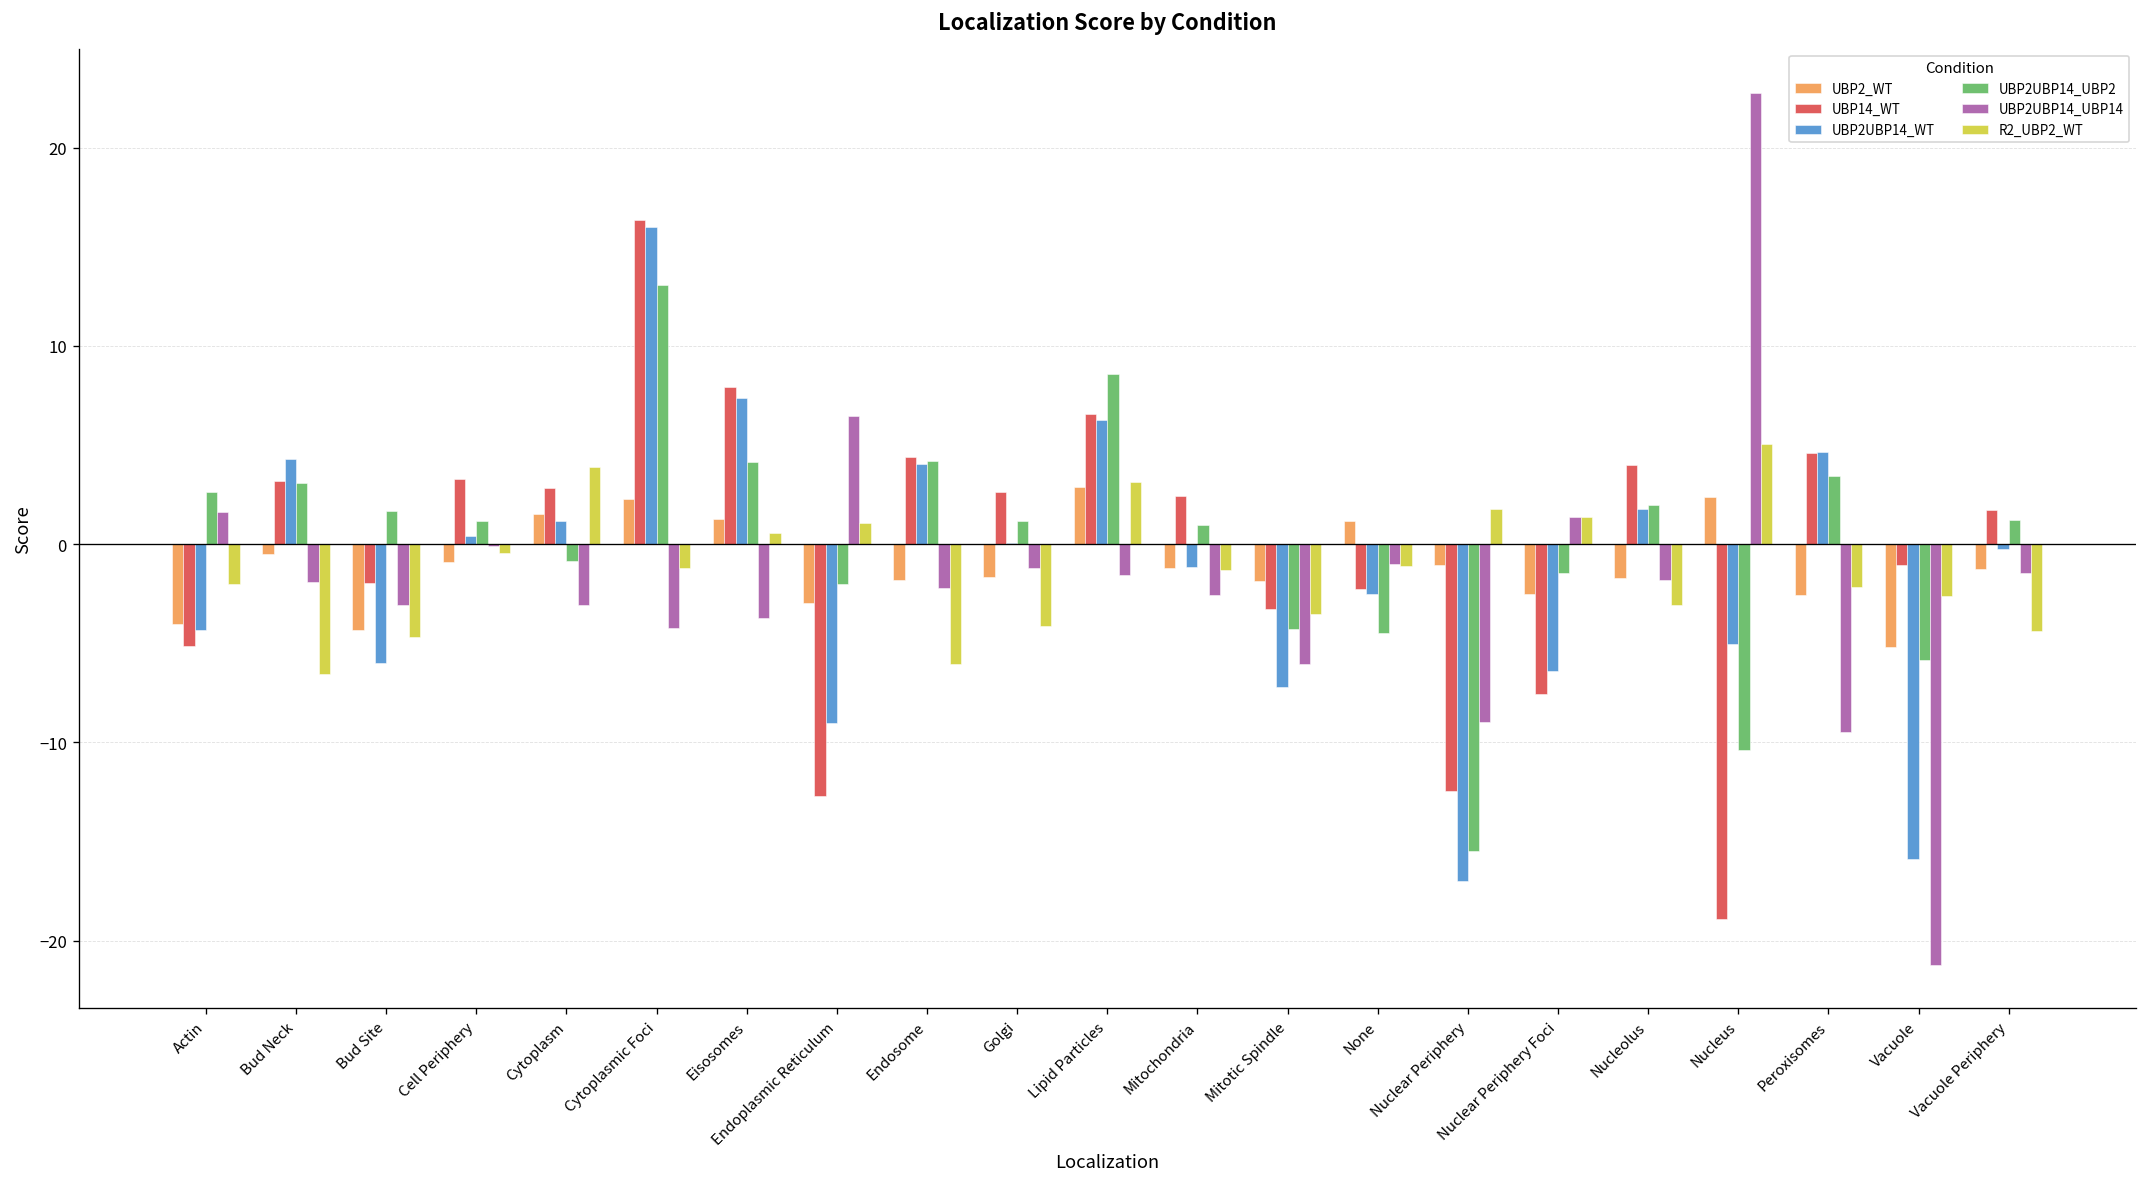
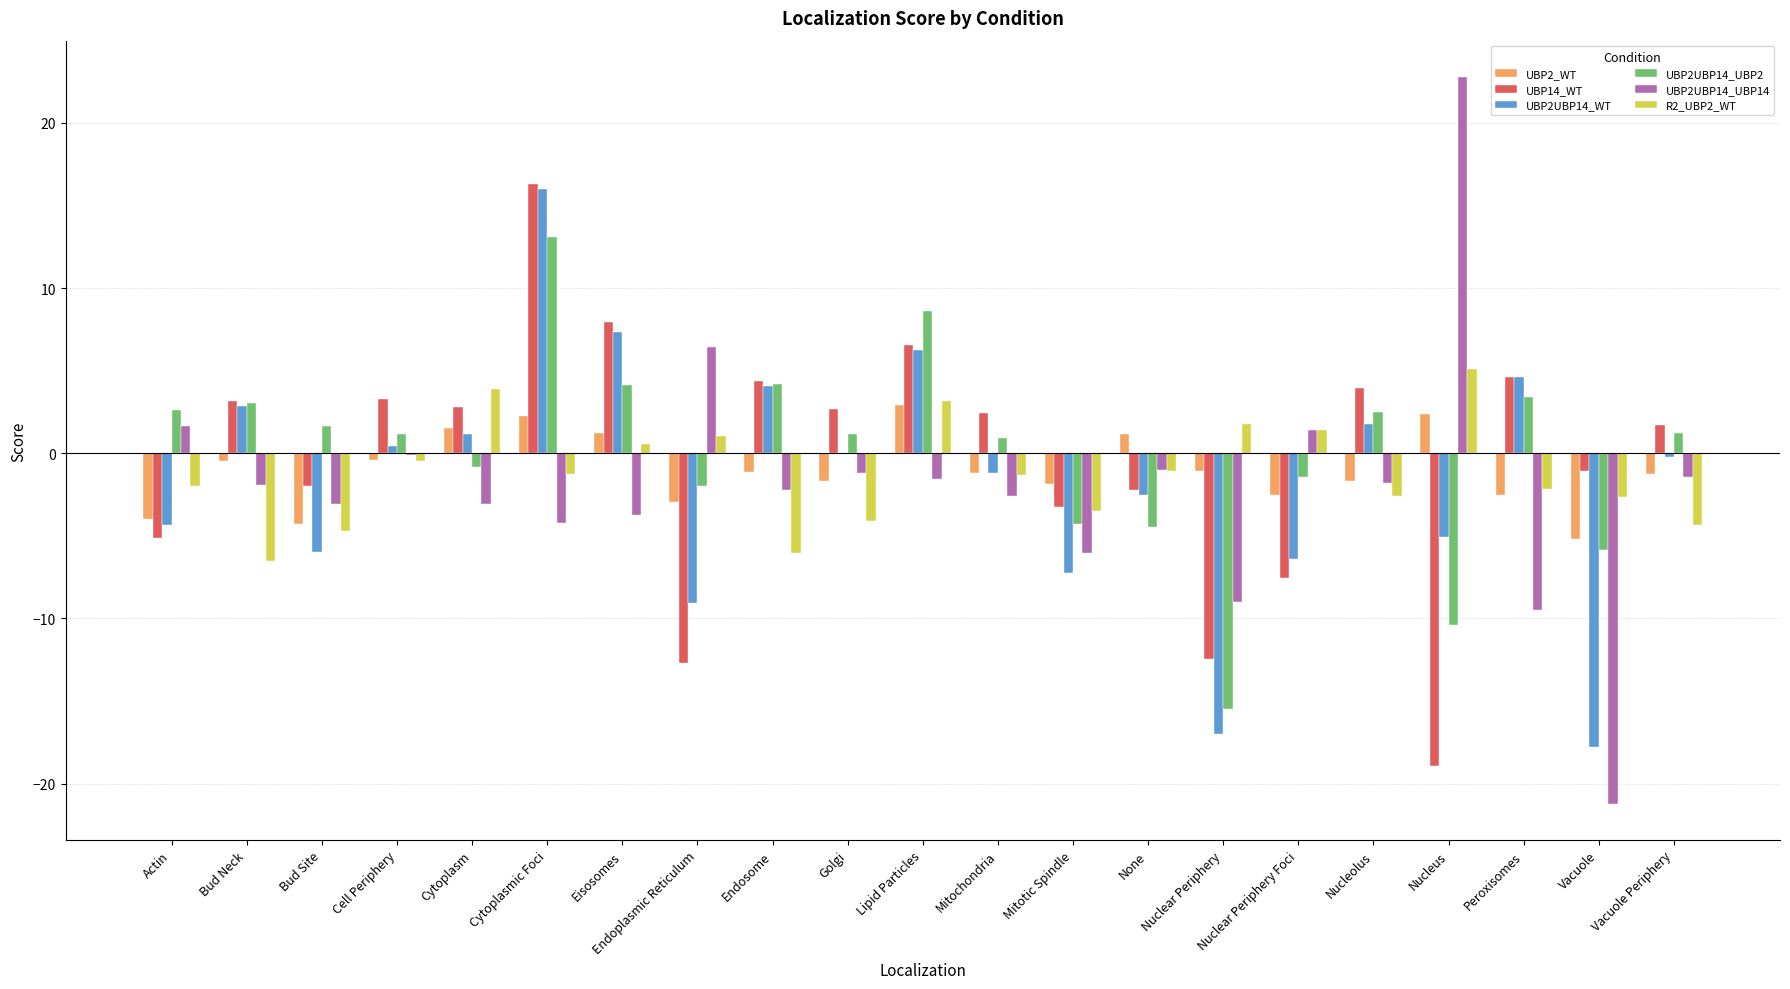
  {
    "UBP2_WT": {
      "Actin": -4.0,
      "Bud Neck": -0.5,
      "Bud Site": -4.3,
-     "Cell Periphery": -0.9,
+     "Cell Periphery": -0.4,
      "Cytoplasm": 1.5,
      "Cytoplasmic Foci": 2.3,
      "Eisosomes": 1.3,
      "Endoplasmic Reticulum": -3.0,
-     "Endosome": -1.8,
+     "Endosome": -1.2,
      "Golgi": -1.7,
      "Lipid Particles": 2.9,
      "Mitochondria": -1.2,
      "Mitotic Spindle": -1.9,
      "None": 1.1,
      "Nuclear Periphery": -1.1,
      "Nuclear Periphery Foci": -2.5,
      "Nucleolus": -1.7,
      "Nucleus": 2.4,
      "Peroxisomes": -2.6,
      "Vacuole": -5.2,
      "Vacuole Periphery": -1.3
    },
    "UBP14_WT": {
      "Actin": -5.1,
      "Bud Neck": 3.2,
      "Bud Site": -2.0,
      "Cell Periphery": 3.3,
      "Cytoplasm": 2.8,
      "Cytoplasmic Foci": 16.3,
      "Eisosomes": 7.9,
      "Endoplasmic Reticulum": -12.7,
      "Endosome": 4.4,
      "Golgi": 2.7,
      "Lipid Particles": 6.6,
      "Mitochondria": 2.4,
      "Mitotic Spindle": -3.3,
      "None": -2.2,
      "Nuclear Periphery": -12.4,
      "Nuclear Periphery Foci": -7.6,
      "Nucleolus": 4.0,
      "Nucleus": -18.9,
      "Peroxisomes": 4.6,
      "Vacuole": -1.1,
      "Vacuole Periphery": 1.7
    },
    "UBP2UBP14_WT": {
      "Actin": -4.3,
-     "Bud Neck": 4.3,
+     "Bud Neck": 2.9,
      "Bud Site": -6.0,
      "Cell Periphery": 0.4,
      "Cytoplasm": 1.2,
      "Cytoplasmic Foci": 16.0,
      "Eisosomes": 7.4,
      "Endoplasmic Reticulum": -9.0,
      "Endosome": 4.0,
      "Lipid Particles": 6.3,
      "Mitochondria": -1.2,
      "Mitotic Spindle": -7.2,
      "None": -2.5,
      "Nuclear Periphery": -17.0,
      "Nuclear Periphery Foci": -6.4,
      "Nucleolus": 1.8,
      "Nucleus": -5.1,
      "Peroxisomes": 4.6,
-     "Vacuole": -15.9,
+     "Vacuole": -17.8,
      "Vacuole Periphery": -0.2
    },
    "UBP2UBP14_UBP2": {
      "Actin": 2.6,
      "Bud Neck": 3.1,
      "Bud Site": 1.7,
      "Cell Periphery": 1.2,
      "Cytoplasm": -0.9,
      "Cytoplasmic Foci": 13.1,
      "Eisosomes": 4.2,
      "Endoplasmic Reticulum": -2.0,
      "Endosome": 4.2,
      "Golgi": 1.2,
      "Lipid Particles": 8.6,
      "Mitochondria": 1.0,
      "Mitotic Spindle": -4.3,
      "None": -4.5,
      "Nuclear Periphery": -15.5,
      "Nuclear Periphery Foci": -1.5,
-     "Nucleolus": 2.0,
+     "Nucleolus": 2.5,
      "Nucleus": -10.4,
      "Peroxisomes": 3.4,
      "Vacuole": -5.9,
      "Vacuole Periphery": 1.2
    },
    "UBP2UBP14_UBP14": {
      "Actin": 1.6,
      "Bud Neck": -1.9,
      "Bud Site": -3.1,
      "Cytoplasm": -3.1,
      "Cytoplasmic Foci": -4.2,
      "Eisosomes": -3.7,
      "Endoplasmic Reticulum": 6.4,
      "Endosome": -2.2,
      "Golgi": -1.2,
      "Lipid Particles": -1.6,
      "Mitochondria": -2.6,
      "Mitotic Spindle": -6.1,
      "None": -1.0,
      "Nuclear Periphery": -9.0,
      "Nuclear Periphery Foci": 1.4,
      "Nucleolus": -1.8,
      "Nucleus": 22.8,
      "Peroxisomes": -9.5,
      "Vacuole": -21.2,
      "Vacuole Periphery": -1.5
    },
    "R2_UBP2_WT": {
      "Actin": -2.0,
      "Bud Neck": -6.5,
      "Bud Site": -4.7,
      "Cell Periphery": -0.5,
      "Cytoplasm": 3.9,
      "Cytoplasmic Foci": -1.2,
      "Eisosomes": 0.5,
      "Endoplasmic Reticulum": 1.1,
      "Endosome": -6.1,
      "Golgi": -4.1,
      "Lipid Particles": 3.2,
      "Mitochondria": -1.3,
      "Mitotic Spindle": -3.5,
      "None": -1.1,
      "Nuclear Periphery": 1.8,
      "Nuclear Periphery Foci": 1.4,
-     "Nucleolus": -3.1,
+     "Nucleolus": -2.6,
      "Nucleus": 5.1,
      "Peroxisomes": -2.1,
      "Vacuole": -2.6,
      "Vacuole Periphery": -4.4
    }
  }
